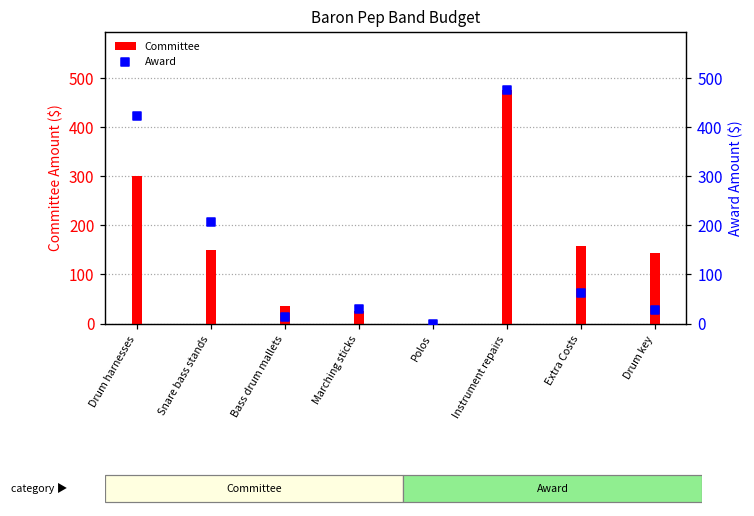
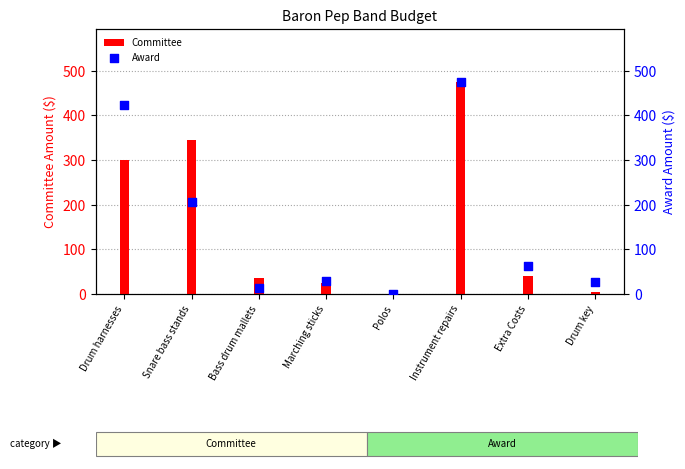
  {
    "Committee": {
      "Drum harnesses": 300,
-     "Snare bass stands": 150,
+     "Snare bass stands": 350,
      "Bass drum mallets": 40,
      "Marching sticks": 30,
      "Polos": 0,
      "Instrument repairs": 480,
-     "Extra Costs": 160,
-     "Drum key": 140
+     "Extra Costs": 40,
+     "Drum key": 10
    }
  }
